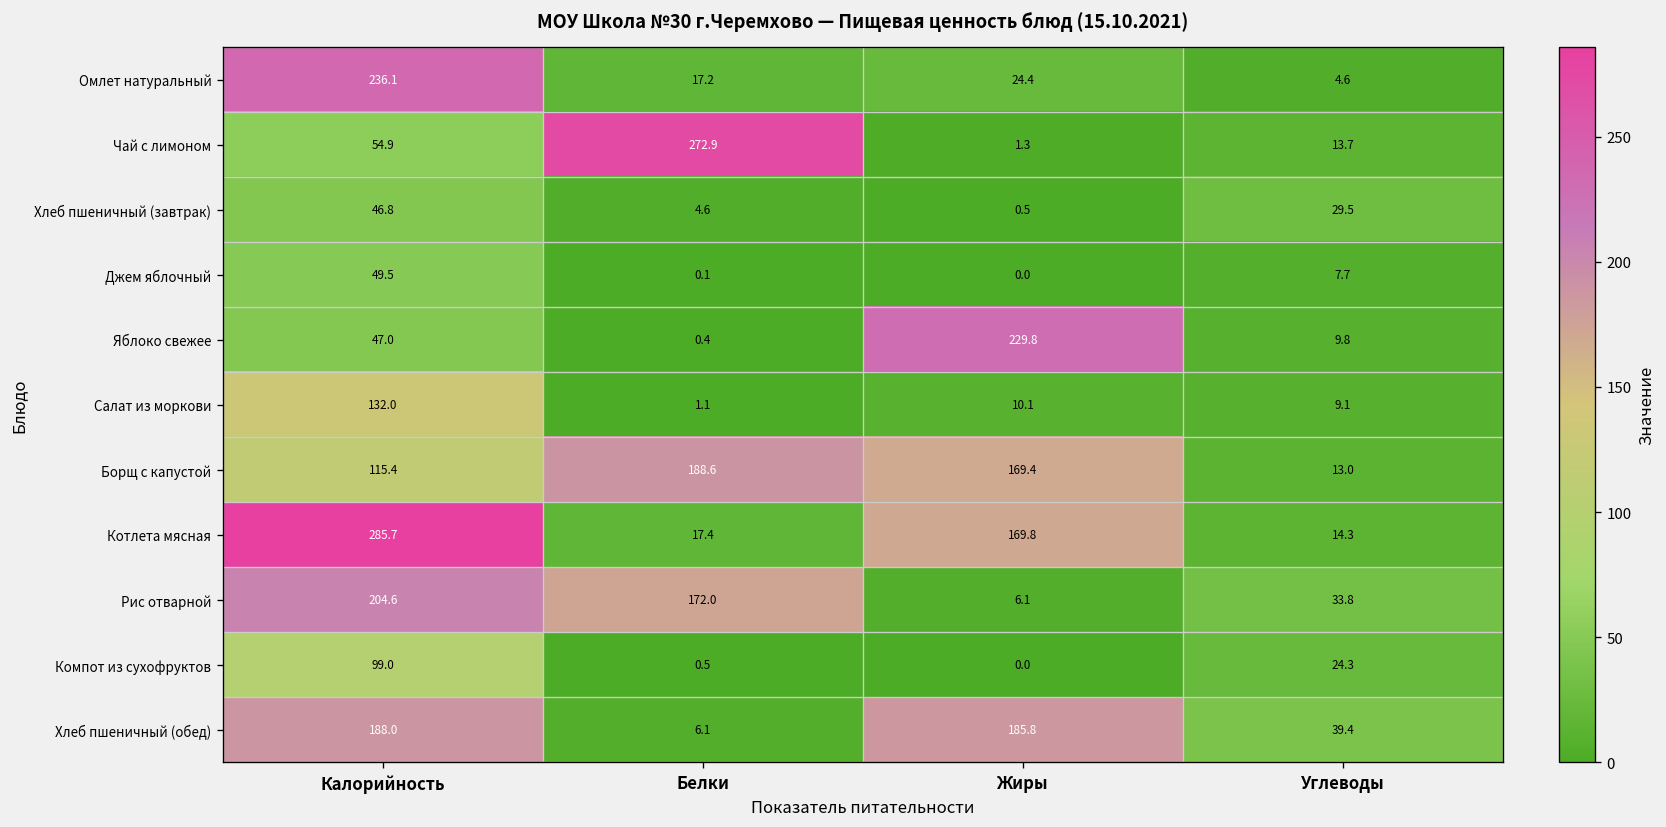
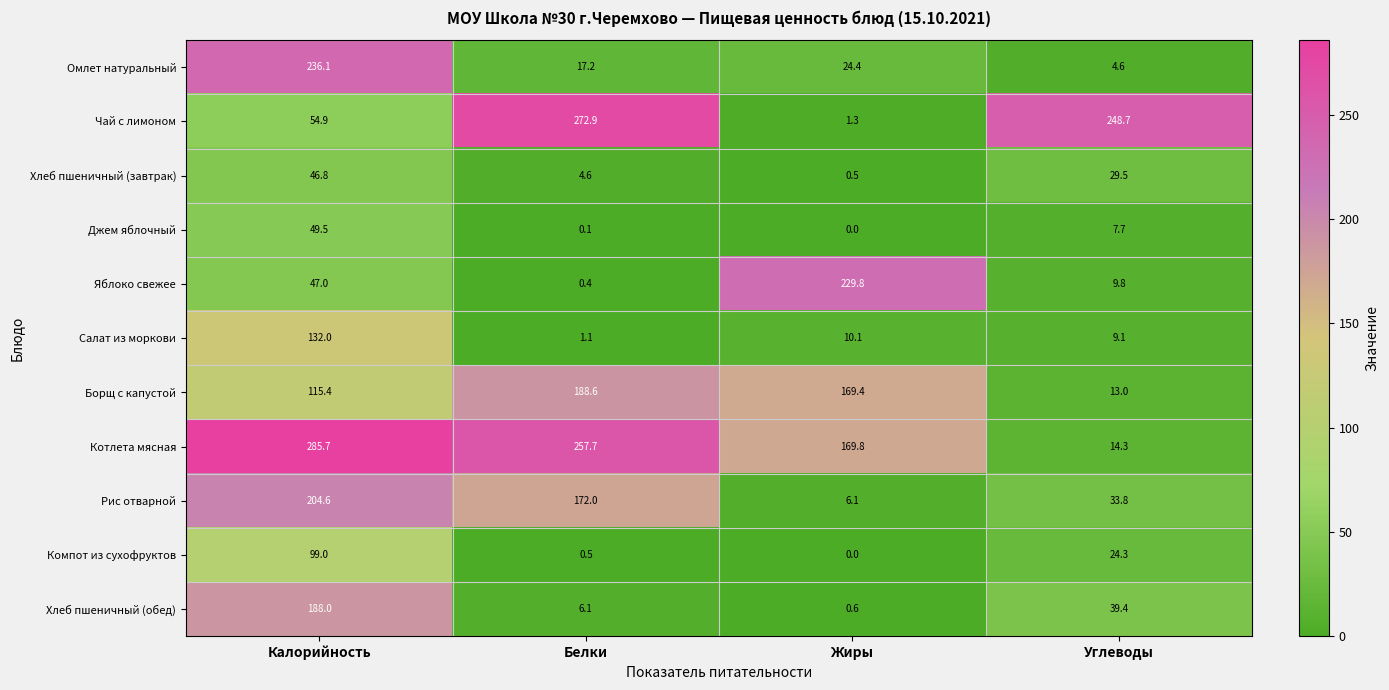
  {
    "Омлет натуральный": {
      "Калорийность": 236.1,
      "Белки": 17.2,
      "Жиры": 24.4,
      "Углеводы": 4.6
    },
    "Чай с лимоном": {
      "Калорийность": 54.9,
      "Белки": 272.9,
      "Жиры": 1.3,
-     "Углеводы": 13.7
+     "Углеводы": 248.7
    },
    "Хлеб пшеничный (завтрак)": {
      "Калорийность": 46.8,
      "Белки": 4.6,
      "Жиры": 0.5,
      "Углеводы": 29.5
    },
    "Джем яблочный": {
      "Калорийность": 49.5,
      "Белки": 0.1,
      "Жиры": 0.0,
      "Углеводы": 7.7
    },
    "Яблоко свежее": {
      "Калорийность": 47.0,
      "Белки": 0.4,
      "Жиры": 229.8,
      "Углеводы": 9.8
    },
    "Салат из моркови": {
      "Калорийность": 132.0,
      "Белки": 1.1,
      "Жиры": 10.1,
      "Углеводы": 9.1
    },
    "Борщ с капустой": {
      "Калорийность": 115.4,
      "Белки": 188.6,
      "Жиры": 169.4,
      "Углеводы": 13.0
    },
    "Котлета мясная": {
      "Калорийность": 285.7,
-     "Белки": 17.4,
+     "Белки": 257.7,
      "Жиры": 169.8,
      "Углеводы": 14.3
    },
    "Рис отварной": {
      "Калорийность": 204.6,
      "Белки": 172.0,
      "Жиры": 6.1,
      "Углеводы": 33.8
    },
    "Компот из сухофруктов": {
      "Калорийность": 99.0,
      "Белки": 0.5,
      "Жиры": 0.0,
      "Углеводы": 24.3
    },
    "Хлеб пшеничный (обед)": {
      "Калорийность": 188.0,
      "Белки": 6.1,
-     "Жиры": 185.8,
+     "Жиры": 0.6,
      "Углеводы": 39.4
    }
  }
